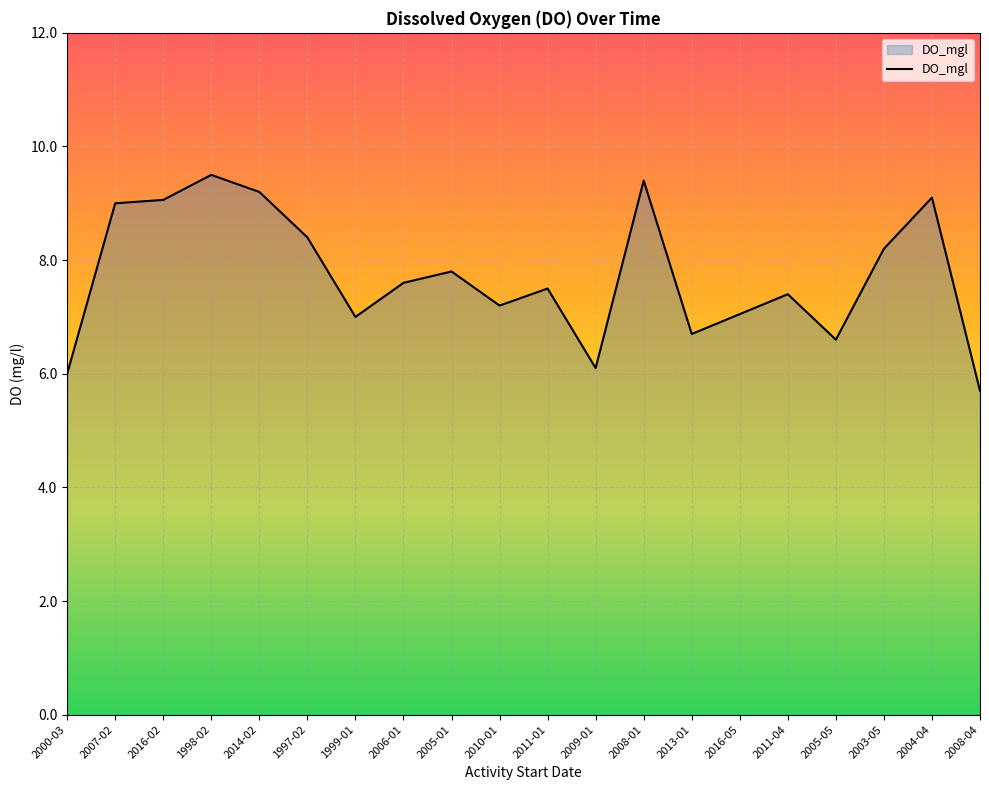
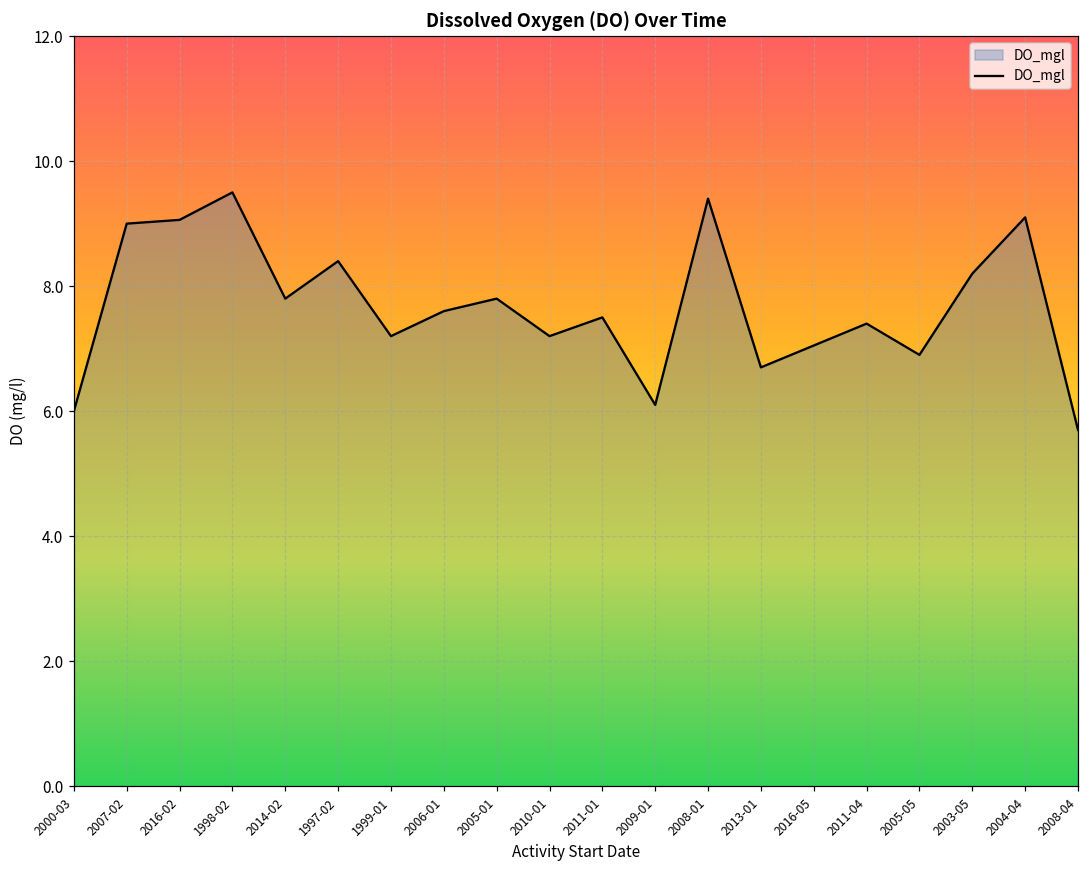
  {
    "2000-03": 6.0,
    "2007-02": 9.0,
    "2016-02": 9.1,
    "1998-02": 9.5,
-   "2014-02": 9.2,
+   "2014-02": 7.8,
    "1997-02": 8.4,
-   "1999-01": 7.0,
+   "1999-01": 7.2,
    "2006-01": 7.6,
    "2005-01": 7.8,
    "2010-01": 7.2,
    "2011-01": 7.5,
    "2009-01": 6.1,
    "2008-01": 9.4,
    "2013-01": 6.7,
    "2016-05": 7.1,
    "2011-04": 7.4,
-   "2005-05": 6.6,
+   "2005-05": 6.9,
    "2003-05": 8.2,
    "2004-04": 9.1,
    "2008-04": 5.7
  }
